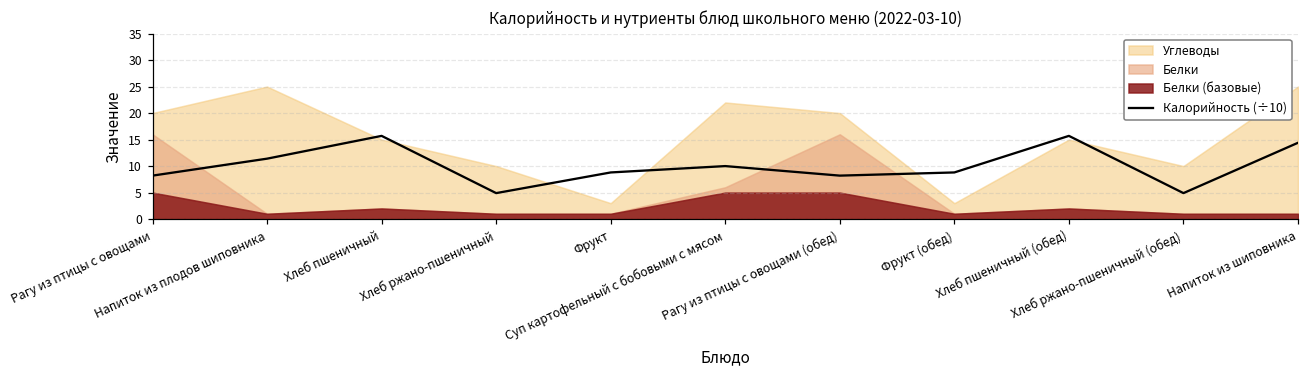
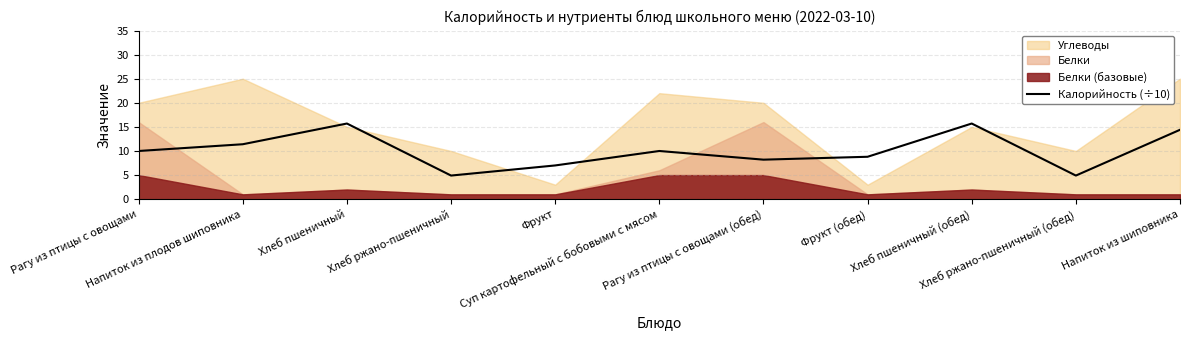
  {
    "Калорийность (÷10)": {
-     "Рагу из птицы с овощами": 8,
+     "Рагу из птицы с овощами": 10,
      "Напиток из плодов шиповника": 11,
      "Хлеб пшеничный": 16,
      "Хлеб ржано-пшеничный": 5,
-     "Фрукт": 9,
+     "Фрукт": 7,
      "Суп картофельный с бобовыми с мясом": 10,
      "Рагу из птицы с овощами (обед)": 8,
      "Фрукт (обед)": 9,
      "Хлеб пшеничный (обед)": 16,
      "Хлеб ржано-пшеничный (обед)": 5,
      "Напиток из шиповника": 14
    }
  }
